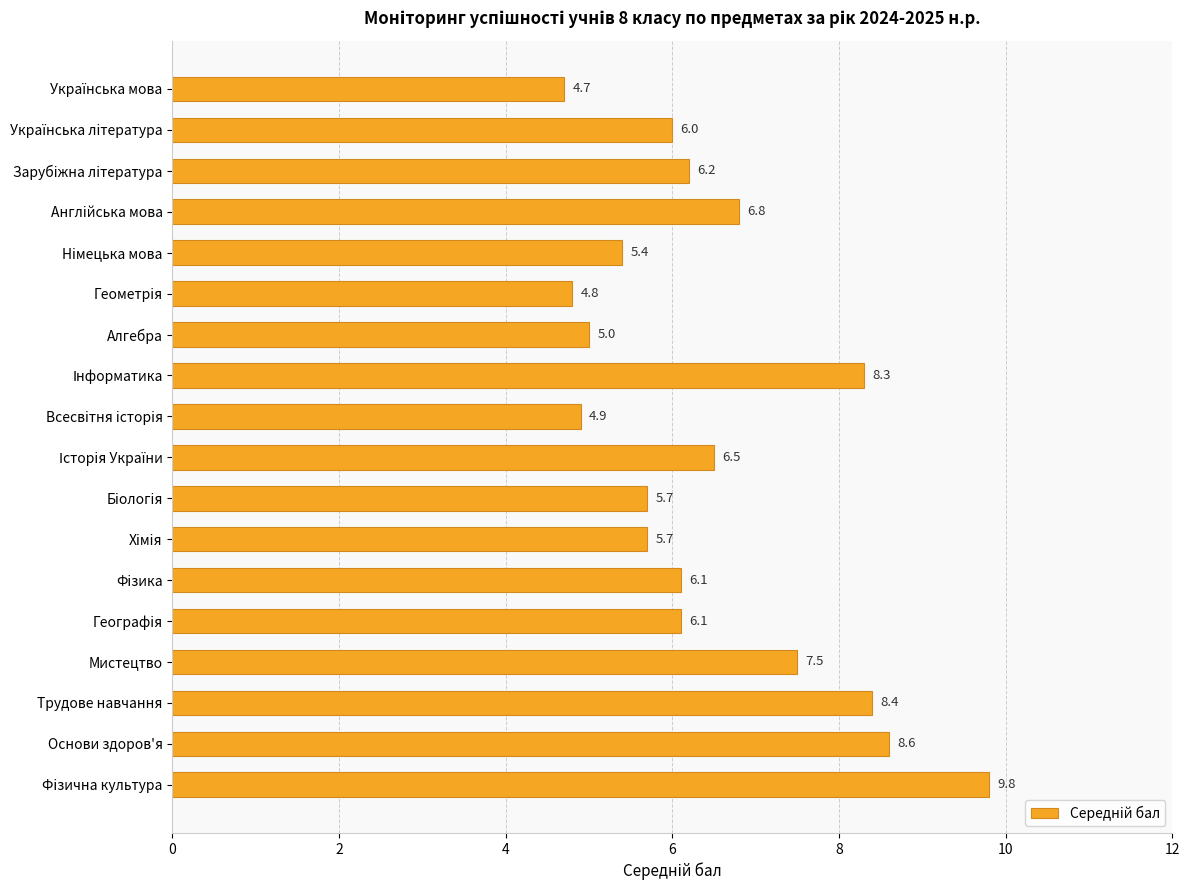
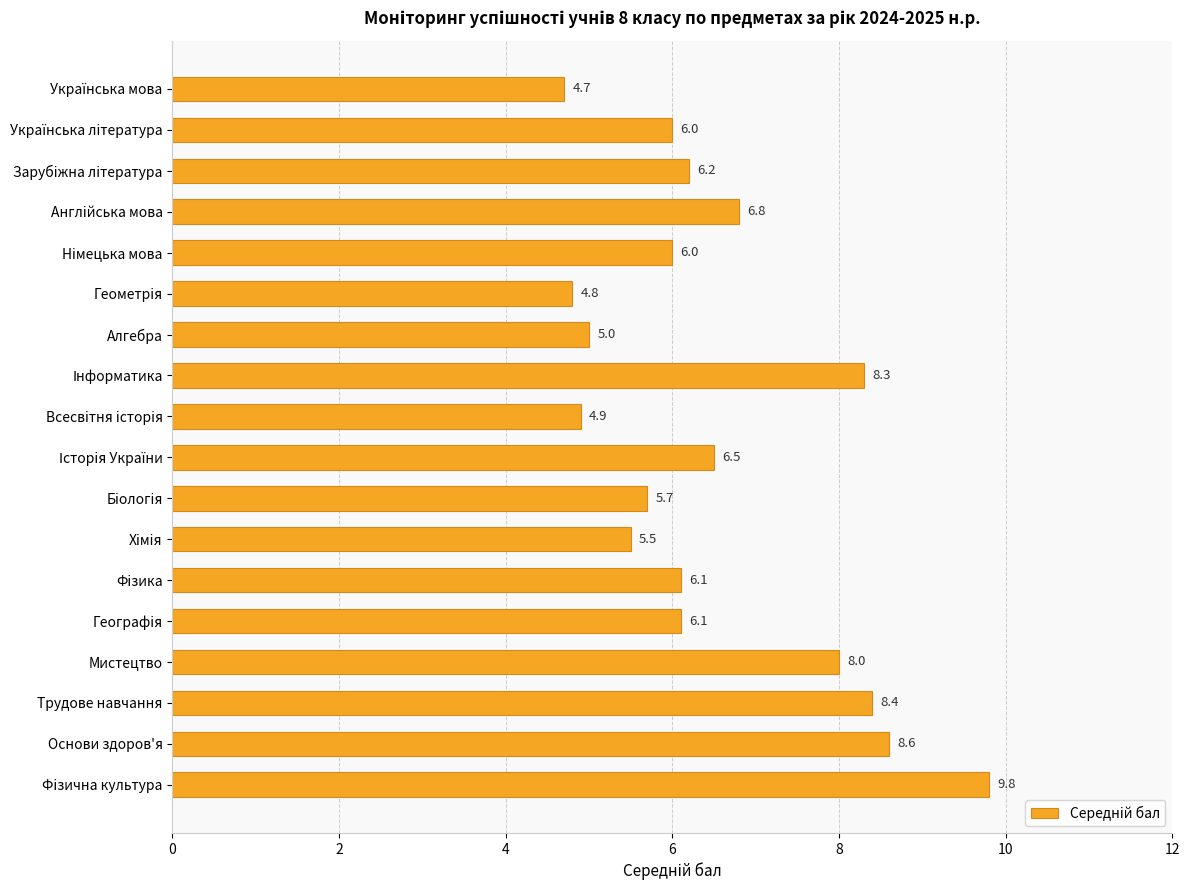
  {
    "Українська мова": 4.7,
    "Українська література": 6.0,
    "Зарубіжна література": 6.2,
    "Англійська мова": 6.8,
-   "Німецька мова": 5.4,
+   "Німецька мова": 6.0,
    "Геометрія": 4.8,
    "Алгебра": 5.0,
    "Інформатика": 8.3,
    "Всесвітня історія": 4.9,
    "Історія України": 6.5,
    "Біологія": 5.7,
-   "Хімія": 5.7,
+   "Хімія": 5.5,
    "Фізика": 6.1,
    "Географія": 6.1,
-   "Мистецтво": 7.5,
+   "Мистецтво": 8.0,
    "Трудове навчання": 8.4,
    "Основи здоров'я": 8.6,
    "Фізична культура": 9.8
  }
